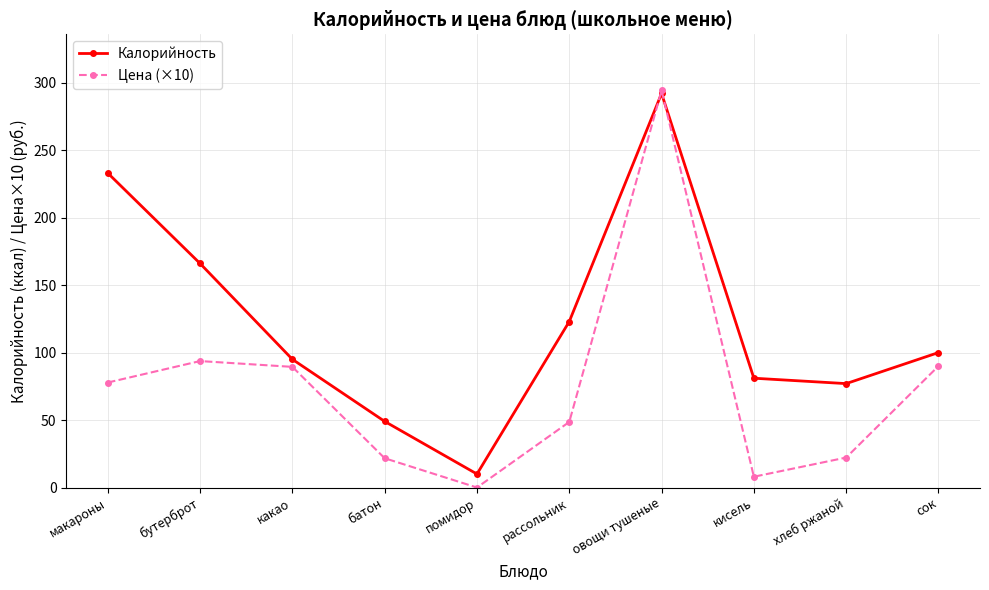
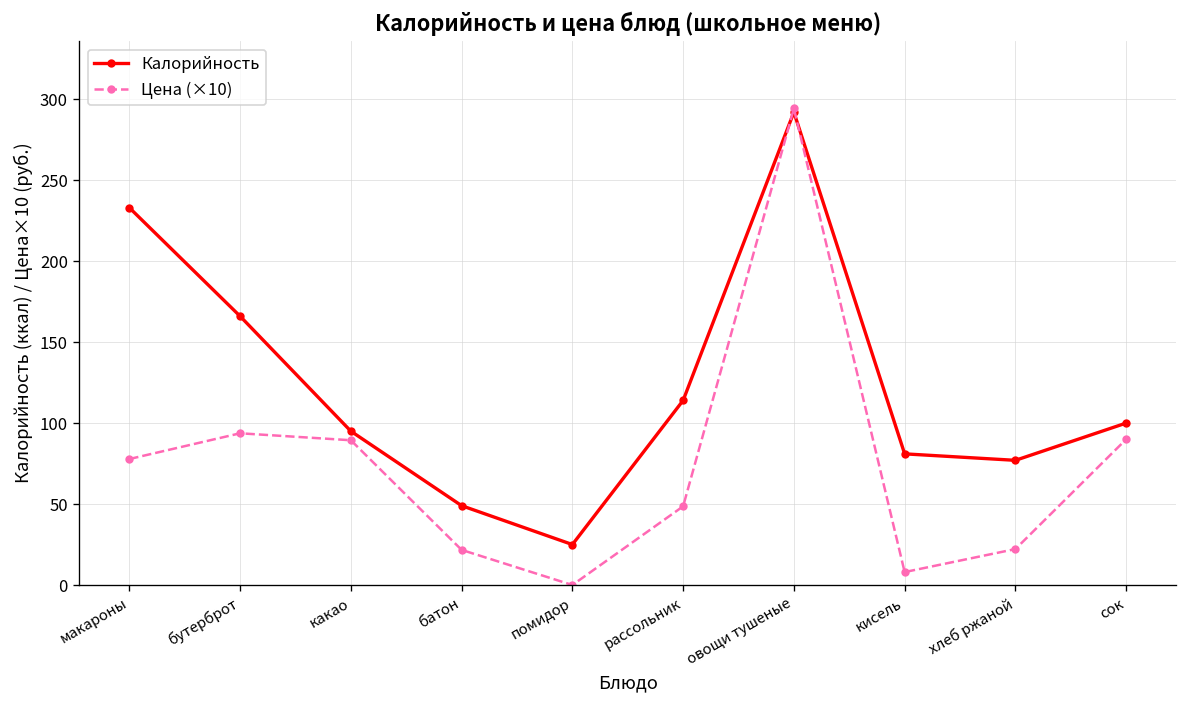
  {
    "Калорийность": {
      "макароны": 233,
      "бутерброт": 166,
      "какао": 95,
      "батон": 49,
-     "помидор": 10,
-     "рассольник": 123,
+     "помидор": 25,
+     "рассольник": 114,
      "овощи тушеные": 292,
      "кисель": 81,
      "хлеб ржаной": 77,
      "сок": 100
    },
    "Цена (×10)": {
      "макароны": 78,
      "бутерброт": 94,
      "какао": 89,
      "батон": 22,
      "помидор": 0,
      "рассольник": 49,
      "овощи тушеные": 294,
      "кисель": 8,
      "хлеб ржаной": 22,
      "сок": 90
    }
  }
